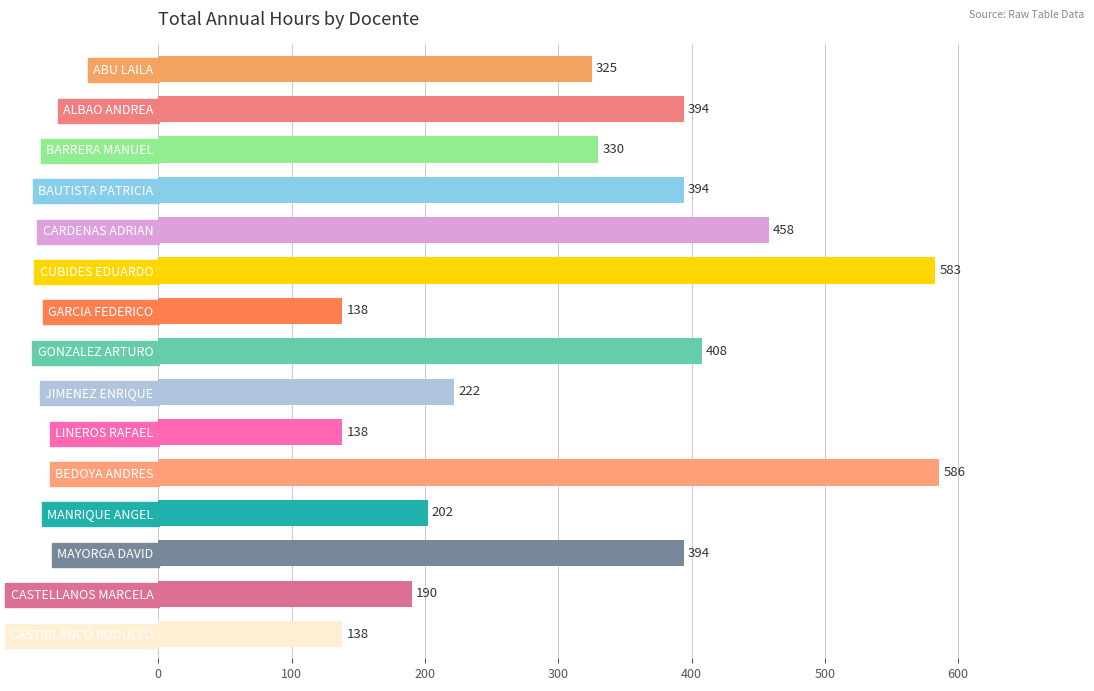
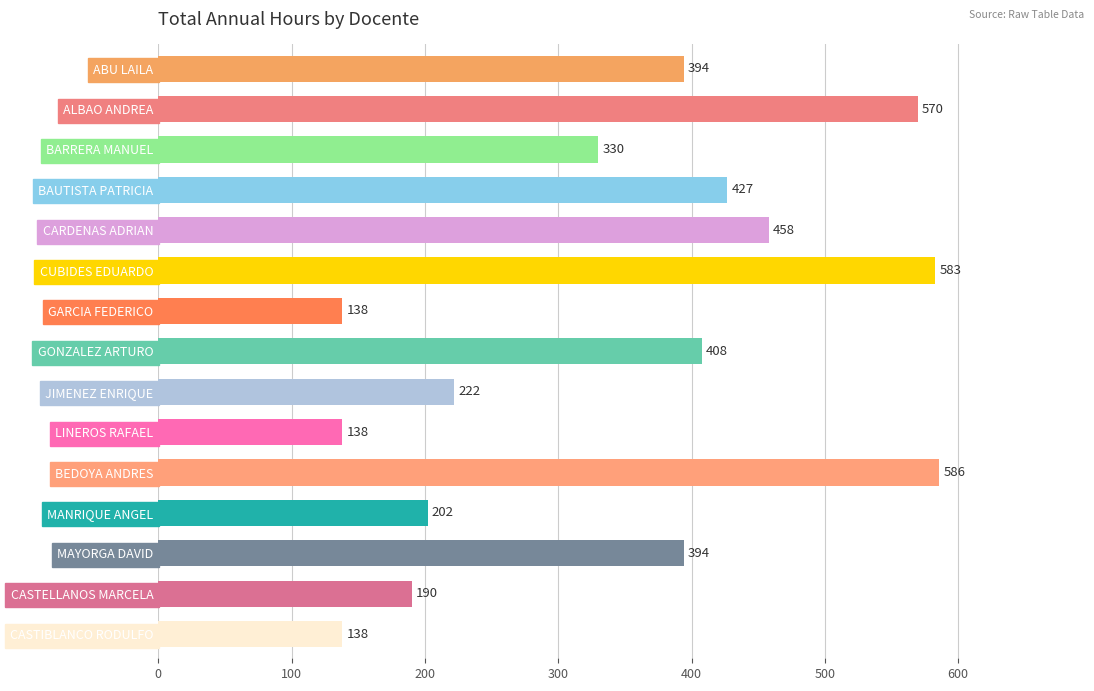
  {
-   "ABU LAILA": 325,
-   "ALBAO ANDREA": 394,
+   "ABU LAILA": 394,
+   "ALBAO ANDREA": 570,
    "BARRERA MANUEL": 330,
-   "BAUTISTA PATRICIA": 394,
+   "BAUTISTA PATRICIA": 427,
    "CARDENAS ADRIAN": 458,
    "CUBIDES EDUARDO": 583,
    "GARCIA FEDERICO": 138,
    "GONZALEZ ARTURO": 408,
    "JIMENEZ ENRIQUE": 222,
    "LINEROS RAFAEL": 138,
    "BEDOYA ANDRES": 586,
    "MANRIQUE ANGEL": 202,
    "MAYORGA DAVID": 394,
    "CASTELLANOS MARCELA": 190
  }
